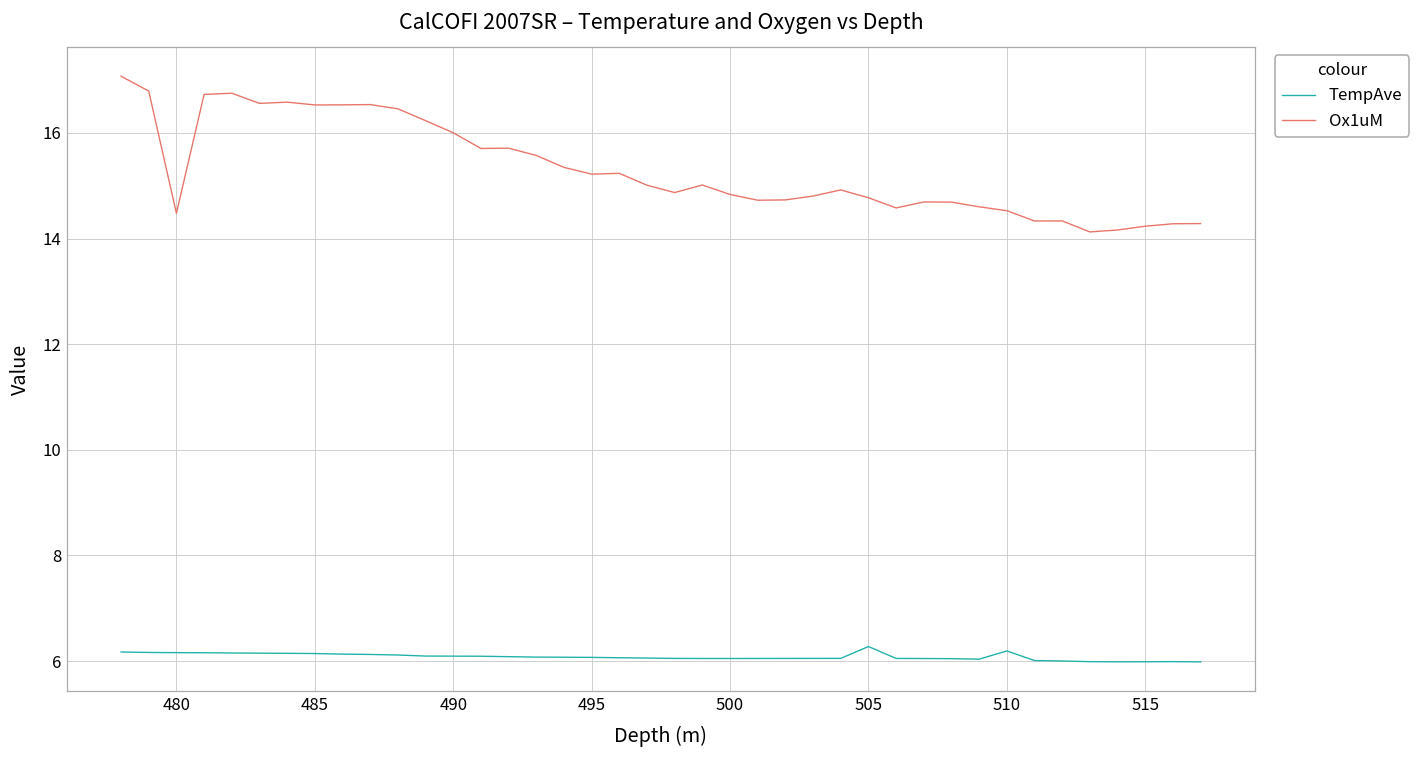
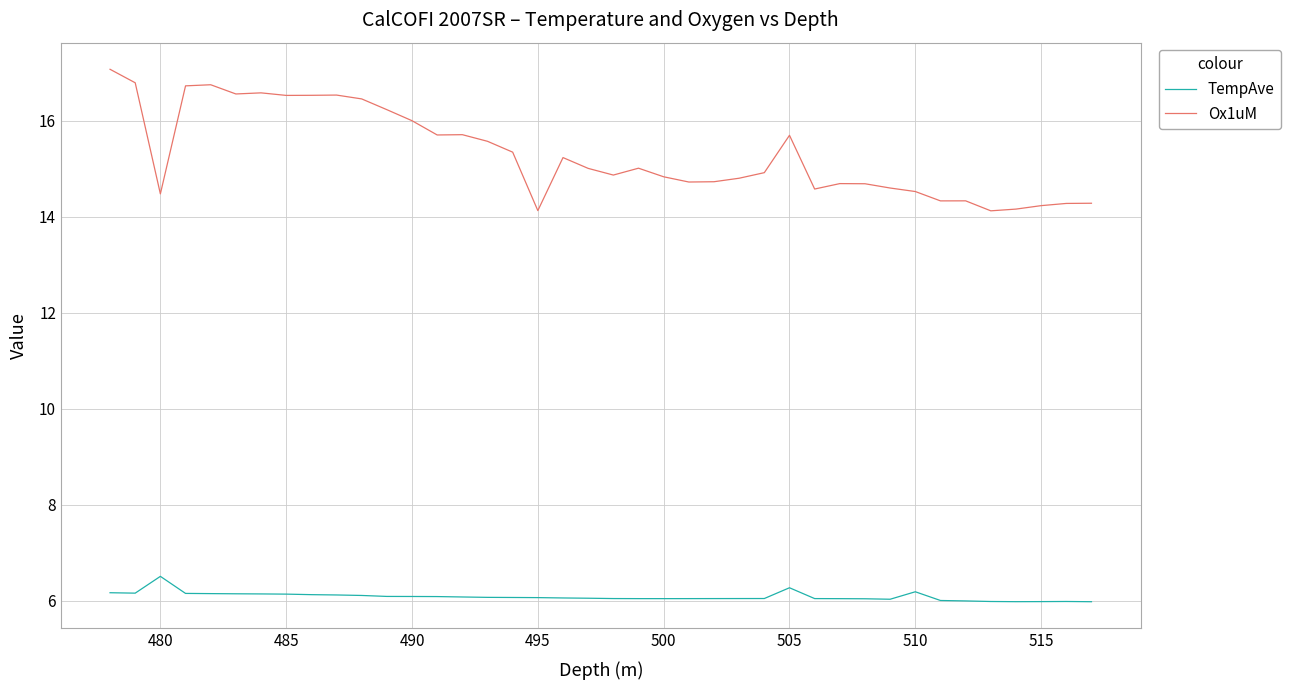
  {
    "TempAve": {
-     "480": 6.2,
+     "480": 6.5,
      "485": 6.1,
      "490": 6.1,
      "495": 6.1,
      "500": 6.0,
      "505": 6.3,
      "510": 6.2,
      "515": 6.0
    },
    "Ox1uM": {
      "480": 14.5,
      "485": 16.5,
      "490": 16.0,
-     "495": 15.2,
+     "495": 14.1,
      "500": 14.8,
-     "505": 14.8,
+     "505": 15.7,
      "510": 14.5,
      "515": 14.2
    }
  }
